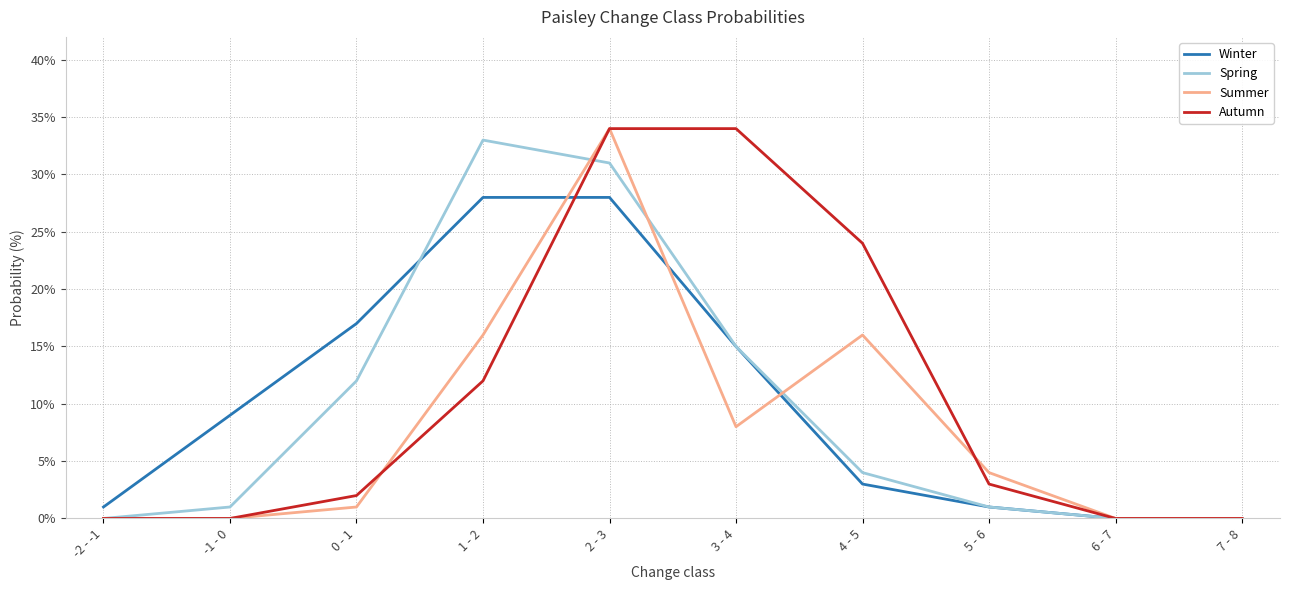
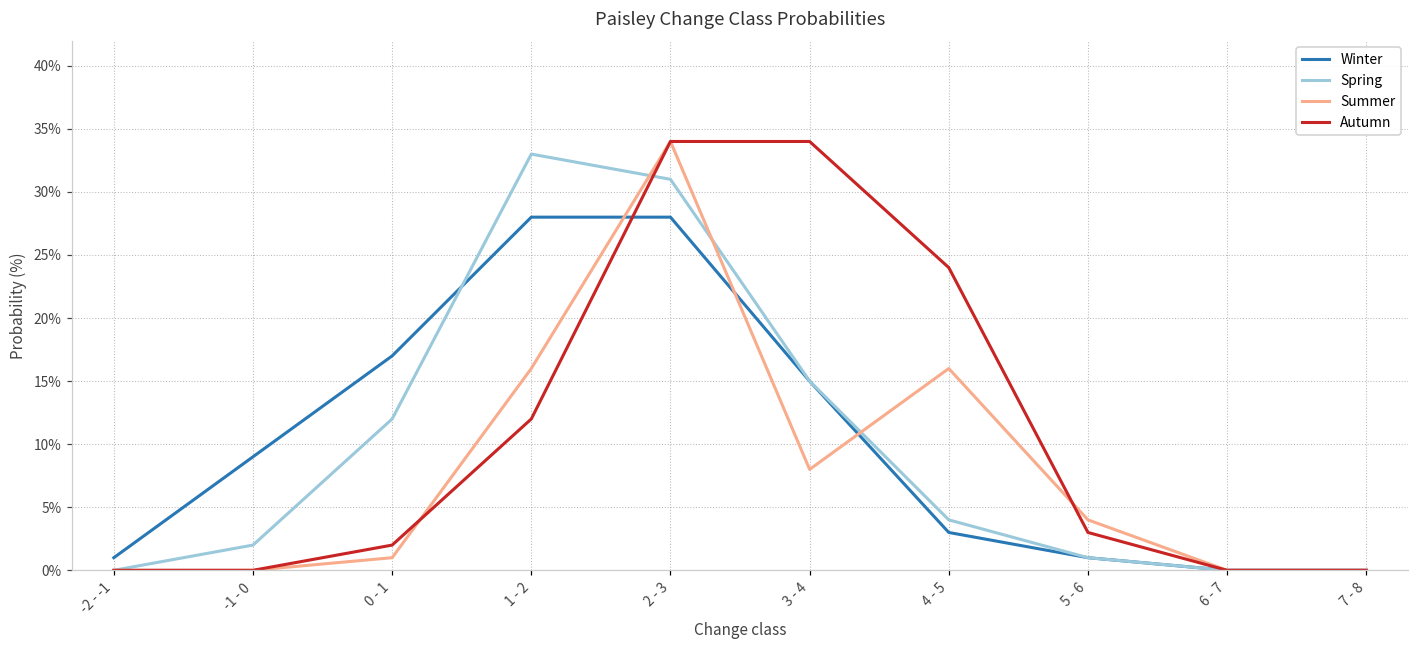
  {
    "Winter": {
      "-2 - -1": "1%",
      "-1 - 0": "9%",
      "0 - 1": "17%",
      "1 - 2": "28%",
      "2 - 3": "28%",
      "4 - 5": "3%"
    },
    "Spring": {
-     "-1 - 0": "1%",
+     "-1 - 0": "2%",
      "0 - 1": "12%",
      "1 - 2": "33%",
      "2 - 3": "31%",
      "4 - 5": "4%"
    },
    "Summer": {
      "0 - 1": "1%",
      "1 - 2": "16%",
      "3 - 4": "8%",
      "4 - 5": "16%",
      "5 - 6": "4%"
    },
    "Autumn": {
      "0 - 1": "2%",
      "1 - 2": "12%",
      "3 - 4": "34%",
      "4 - 5": "24%",
      "5 - 6": "3%"
    }
  }
